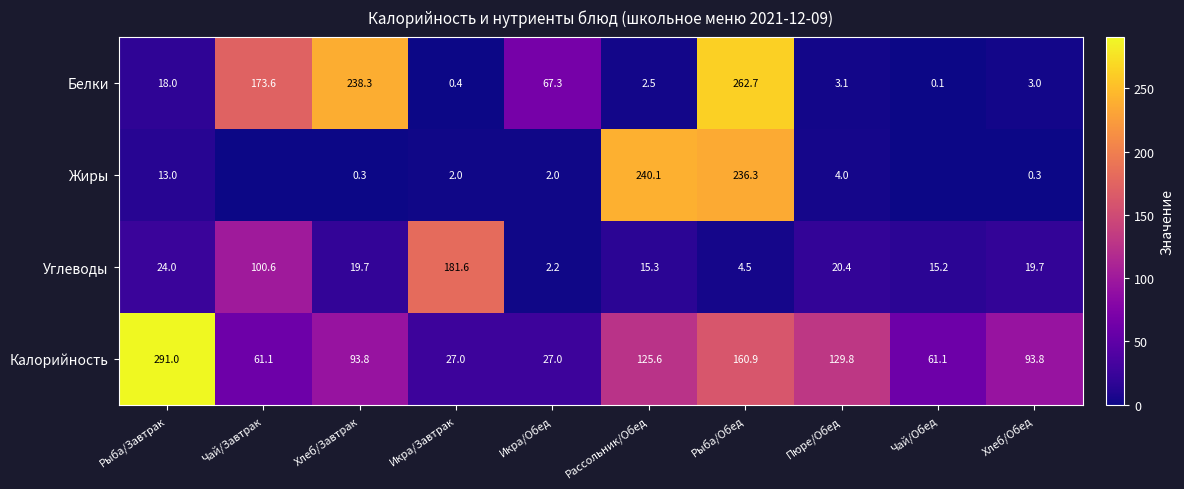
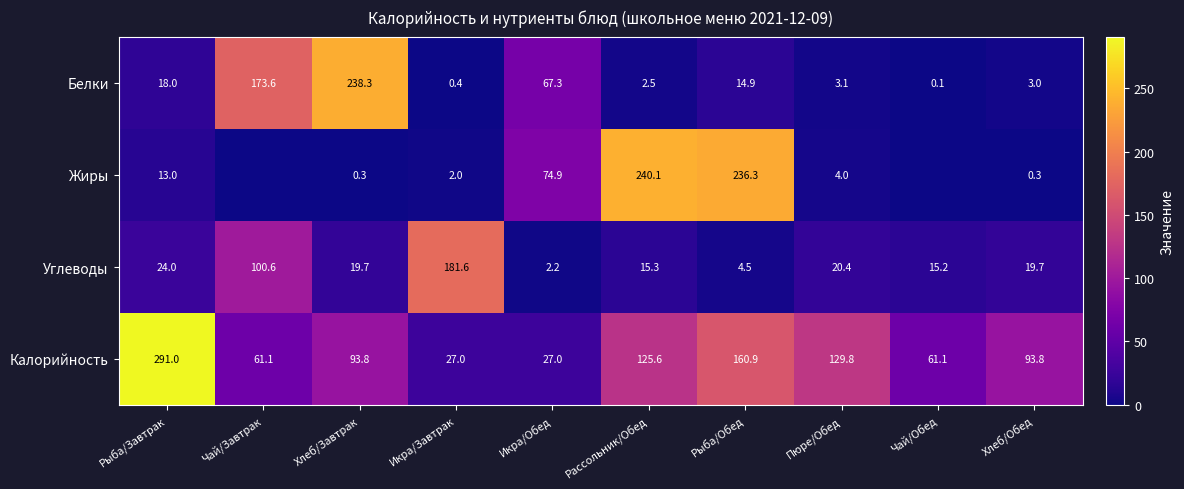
  {
    "Белки": {
      "Рыба/Завтрак": 18.0,
      "Чай/Завтрак": 173.6,
      "Хлеб/Завтрак": 238.3,
      "Икра/Завтрак": 0.4,
      "Икра/Обед": 67.3,
      "Рассольник/Обед": 2.5,
-     "Рыба/Обед": 262.7,
+     "Рыба/Обед": 14.9,
      "Пюре/Обед": 3.1,
      "Чай/Обед": 0.1,
      "Хлеб/Обед": 3.0
    },
    "Жиры": {
      "Рыба/Завтрак": 13.0,
      "Хлеб/Завтрак": 0.3,
      "Икра/Завтрак": 2.0,
-     "Икра/Обед": 2.0,
+     "Икра/Обед": 74.9,
      "Рассольник/Обед": 240.1,
      "Рыба/Обед": 236.3,
      "Пюре/Обед": 4.0,
      "Хлеб/Обед": 0.3
    },
    "Углеводы": {
      "Рыба/Завтрак": 24.0,
      "Чай/Завтрак": 100.6,
      "Хлеб/Завтрак": 19.7,
      "Икра/Завтрак": 181.6,
      "Икра/Обед": 2.2,
      "Рассольник/Обед": 15.3,
      "Рыба/Обед": 4.5,
      "Пюре/Обед": 20.4,
      "Чай/Обед": 15.2,
      "Хлеб/Обед": 19.7
    },
    "Калорийность": {
      "Рыба/Завтрак": 291.0,
      "Чай/Завтрак": 61.1,
      "Хлеб/Завтрак": 93.8,
      "Икра/Завтрак": 27.0,
      "Икра/Обед": 27.0,
      "Рассольник/Обед": 125.6,
      "Рыба/Обед": 160.9,
      "Пюре/Обед": 129.8,
      "Чай/Обед": 61.1,
      "Хлеб/Обед": 93.8
    }
  }
